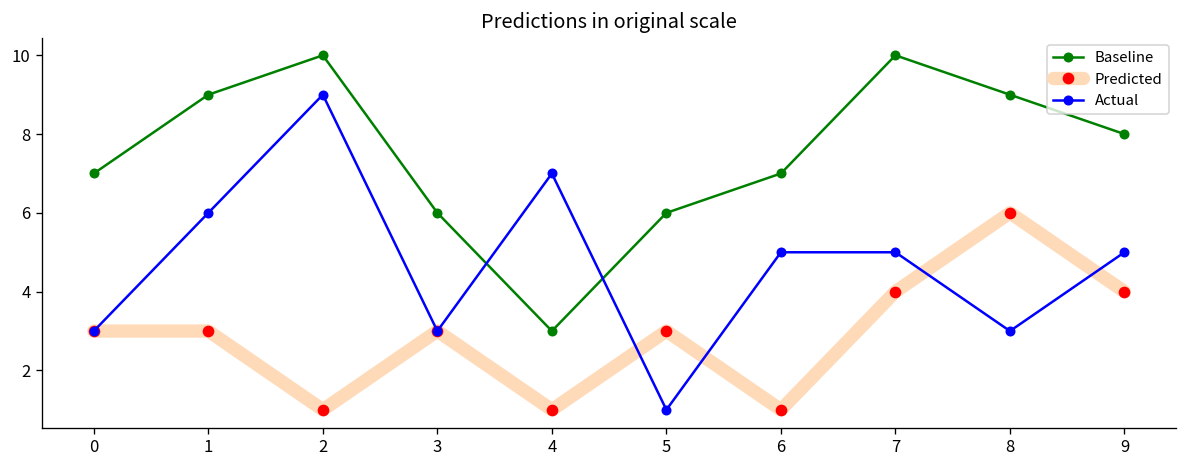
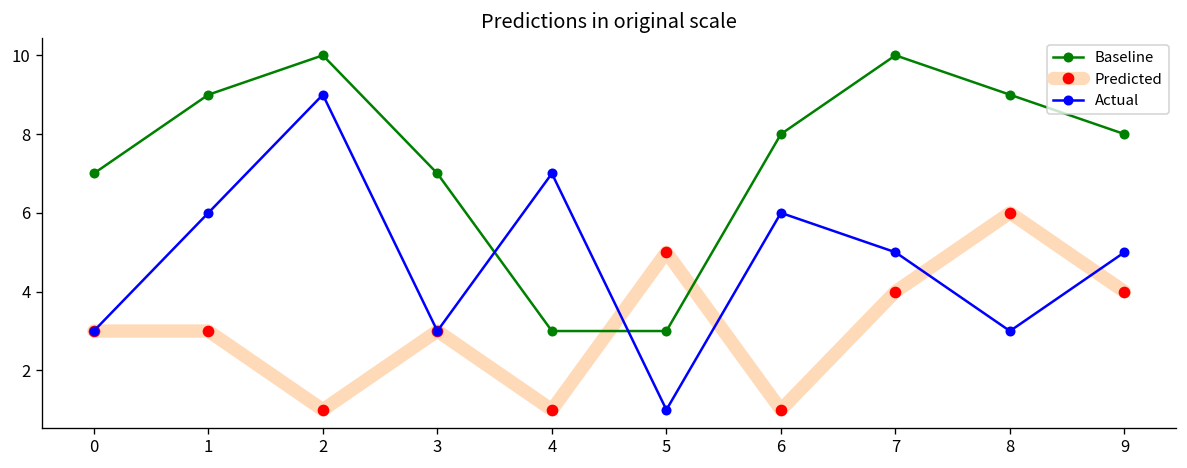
  {
    "Baseline": {
      "0": 7,
      "1": 9,
      "2": 10,
-     "3": 6,
+     "3": 7,
      "4": 3,
-     "5": 6,
-     "6": 7,
+     "5": 3,
+     "6": 8,
      "7": 10,
      "8": 9,
      "9": 8
    },
    "Predicted": {
      "1": 3,
      "2": 1,
      "4": 1,
-     "5": 3,
+     "5": 5,
      "6": 1,
      "7": 4,
      "8": 6,
      "9": 4
    },
    "Actual": {
      "1": 6,
      "2": 9,
      "4": 7,
      "5": 1,
-     "6": 5,
+     "6": 6,
      "7": 5,
      "8": 3,
      "9": 5
    }
  }
